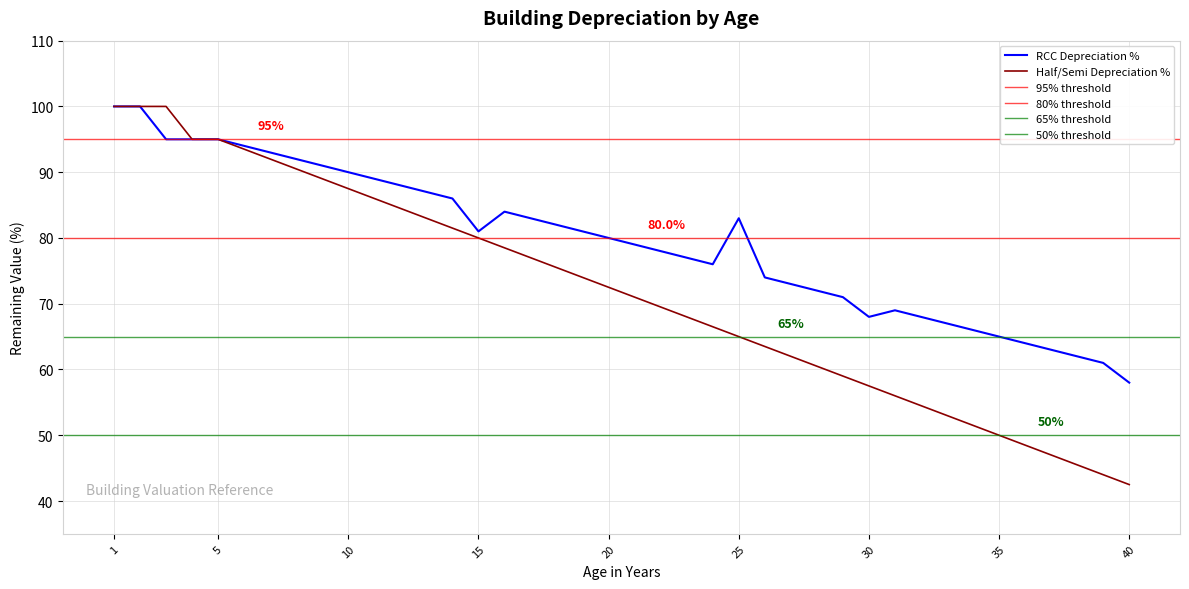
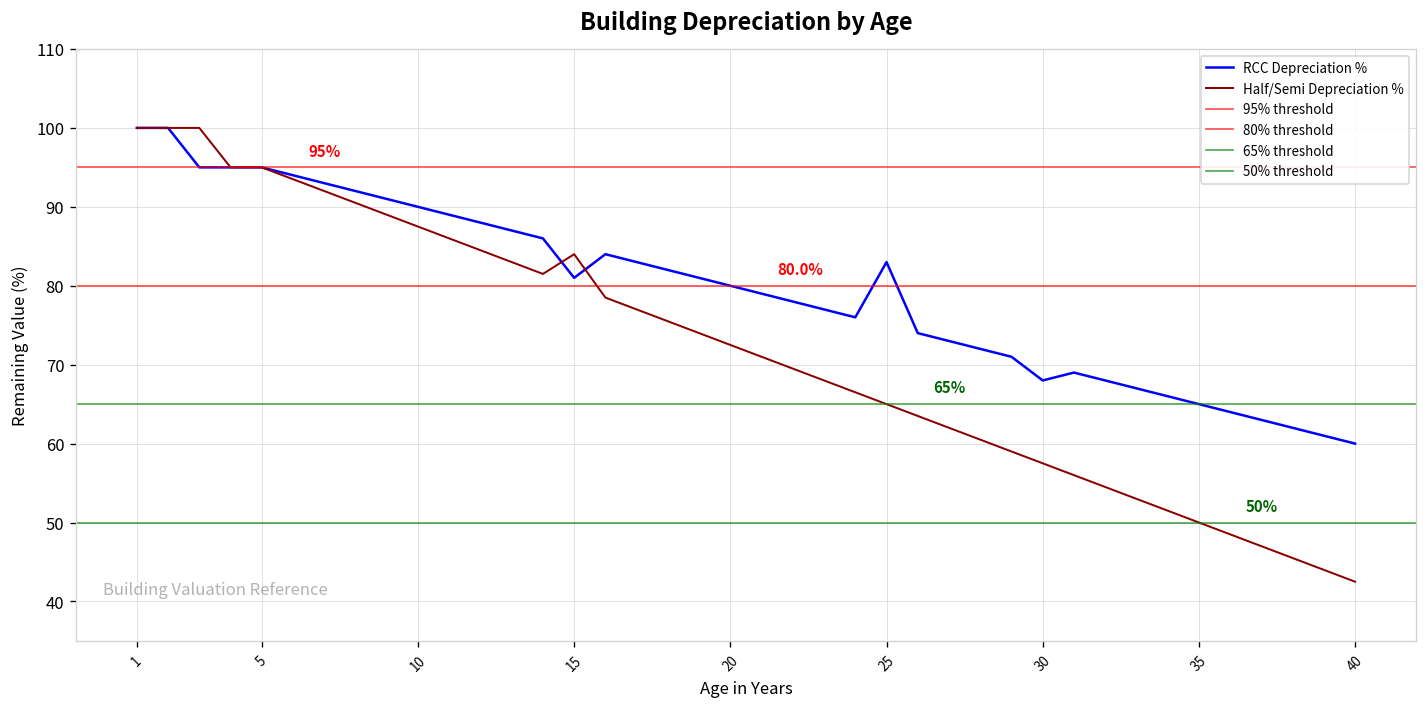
  {
    "RCC Depreciation %": {
      "10": 90,
      "15": 81,
      "20": 80,
      "25": 83,
      "30": 68,
      "35": 65,
-     "40": 58
+     "40": 60
    },
    "Half/Semi Depreciation %": {
      "10": 88,
-     "15": 80,
+     "15": 84,
      "20": 73,
      "25": 65,
      "30": 58,
      "35": 50,
      "40": 43
    }
  }
